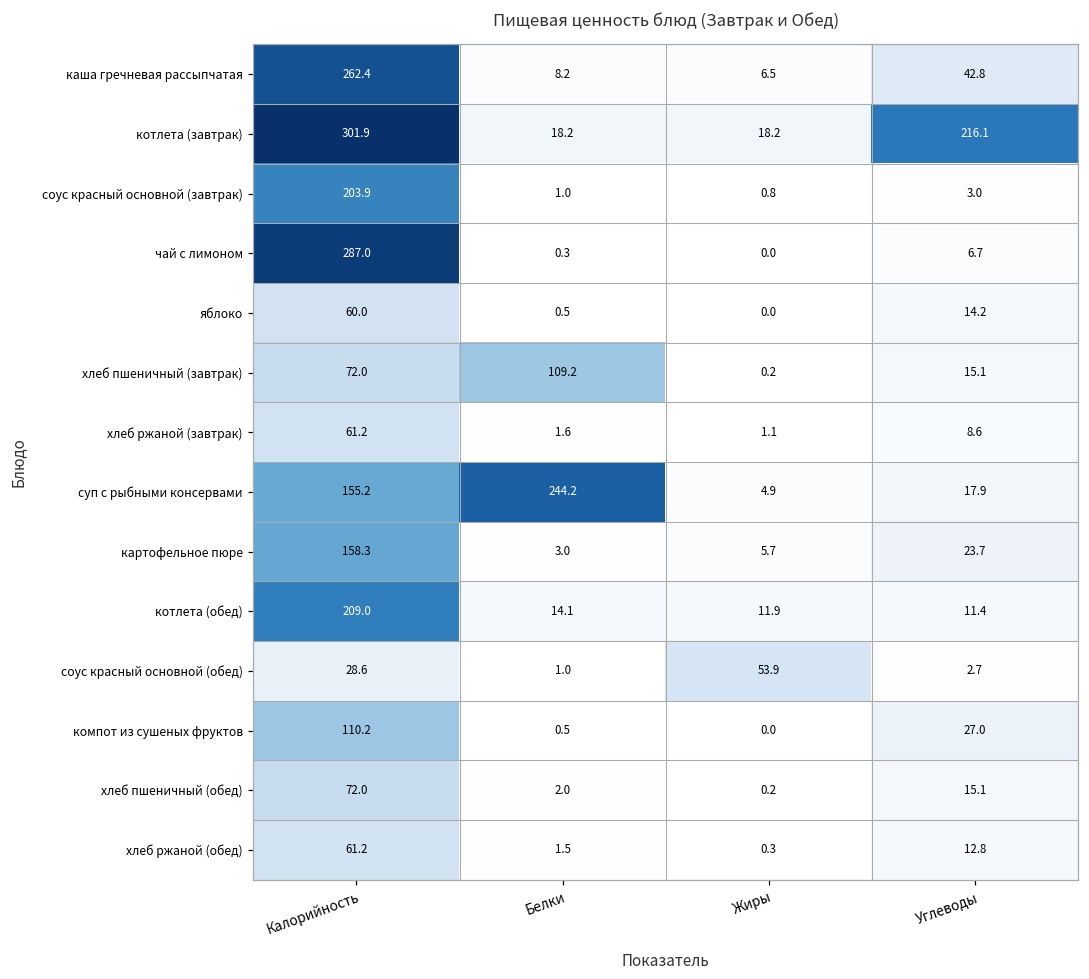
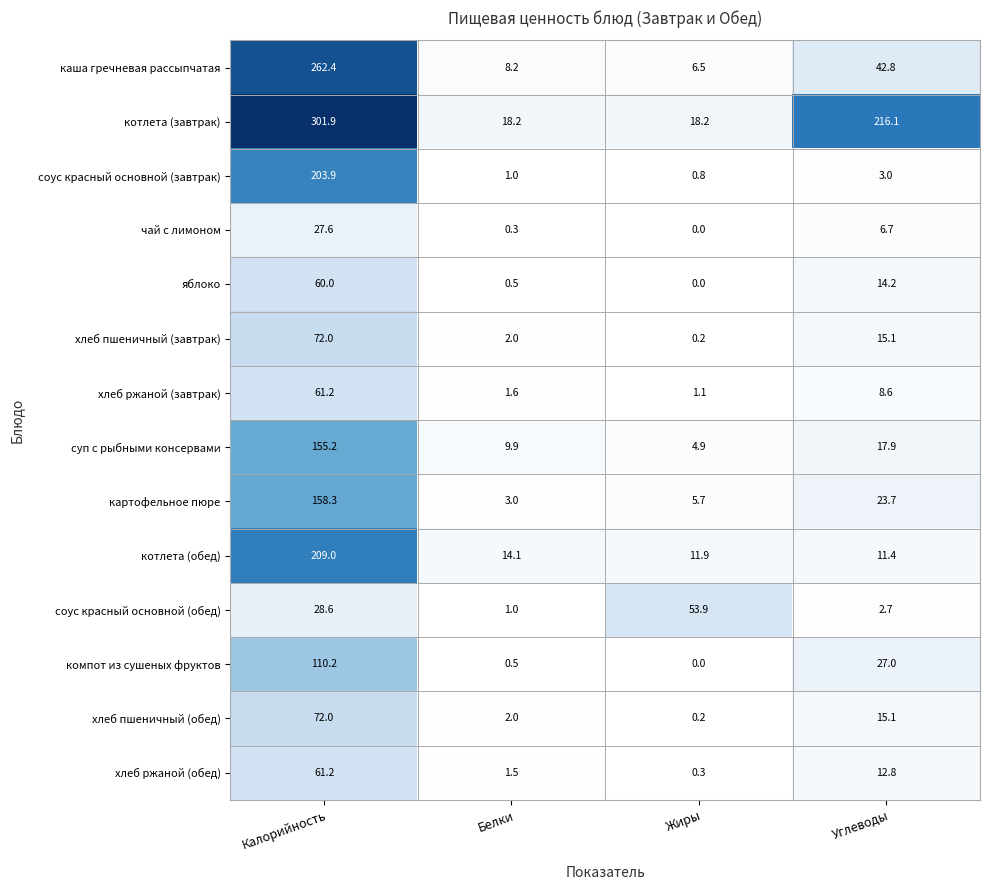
  {
    "каша гречневая рассыпчатая": {
      "Калорийность": 262.4,
      "Белки": 8.2,
      "Жиры": 6.5,
      "Углеводы": 42.8
    },
    "котлета (завтрак)": {
      "Калорийность": 301.9,
      "Белки": 18.2,
      "Жиры": 18.2,
      "Углеводы": 216.1
    },
    "соус красный основной (завтрак)": {
      "Калорийность": 203.9,
      "Белки": 1.0,
      "Жиры": 0.8,
      "Углеводы": 3.0
    },
    "чай с лимоном": {
-     "Калорийность": 287.0,
+     "Калорийность": 27.6,
      "Белки": 0.3,
      "Жиры": 0.0,
      "Углеводы": 6.7
    },
    "яблоко": {
      "Калорийность": 60.0,
      "Белки": 0.5,
      "Жиры": 0.0,
      "Углеводы": 14.2
    },
    "хлеб пшеничный (завтрак)": {
      "Калорийность": 72.0,
-     "Белки": 109.2,
+     "Белки": 2.0,
      "Жиры": 0.2,
      "Углеводы": 15.1
    },
    "хлеб ржаной (завтрак)": {
      "Калорийность": 61.2,
      "Белки": 1.6,
      "Жиры": 1.1,
      "Углеводы": 8.6
    },
    "суп с рыбными консервами": {
      "Калорийность": 155.2,
-     "Белки": 244.2,
+     "Белки": 9.9,
      "Жиры": 4.9,
      "Углеводы": 17.9
    },
    "картофельное пюре": {
      "Калорийность": 158.3,
      "Белки": 3.0,
      "Жиры": 5.7,
      "Углеводы": 23.7
    },
    "котлета (обед)": {
      "Калорийность": 209.0,
      "Белки": 14.1,
      "Жиры": 11.9,
      "Углеводы": 11.4
    },
    "соус красный основной (обед)": {
      "Калорийность": 28.6,
      "Белки": 1.0,
      "Жиры": 53.9,
      "Углеводы": 2.7
    },
    "компот из сушеных фруктов": {
      "Калорийность": 110.2,
      "Белки": 0.5,
      "Жиры": 0.0,
      "Углеводы": 27.0
    },
    "хлеб пшеничный (обед)": {
      "Калорийность": 72.0,
      "Белки": 2.0,
      "Жиры": 0.2,
      "Углеводы": 15.1
    },
    "хлеб ржаной (обед)": {
      "Калорийность": 61.2,
      "Белки": 1.5,
      "Жиры": 0.3,
      "Углеводы": 12.8
    }
  }
